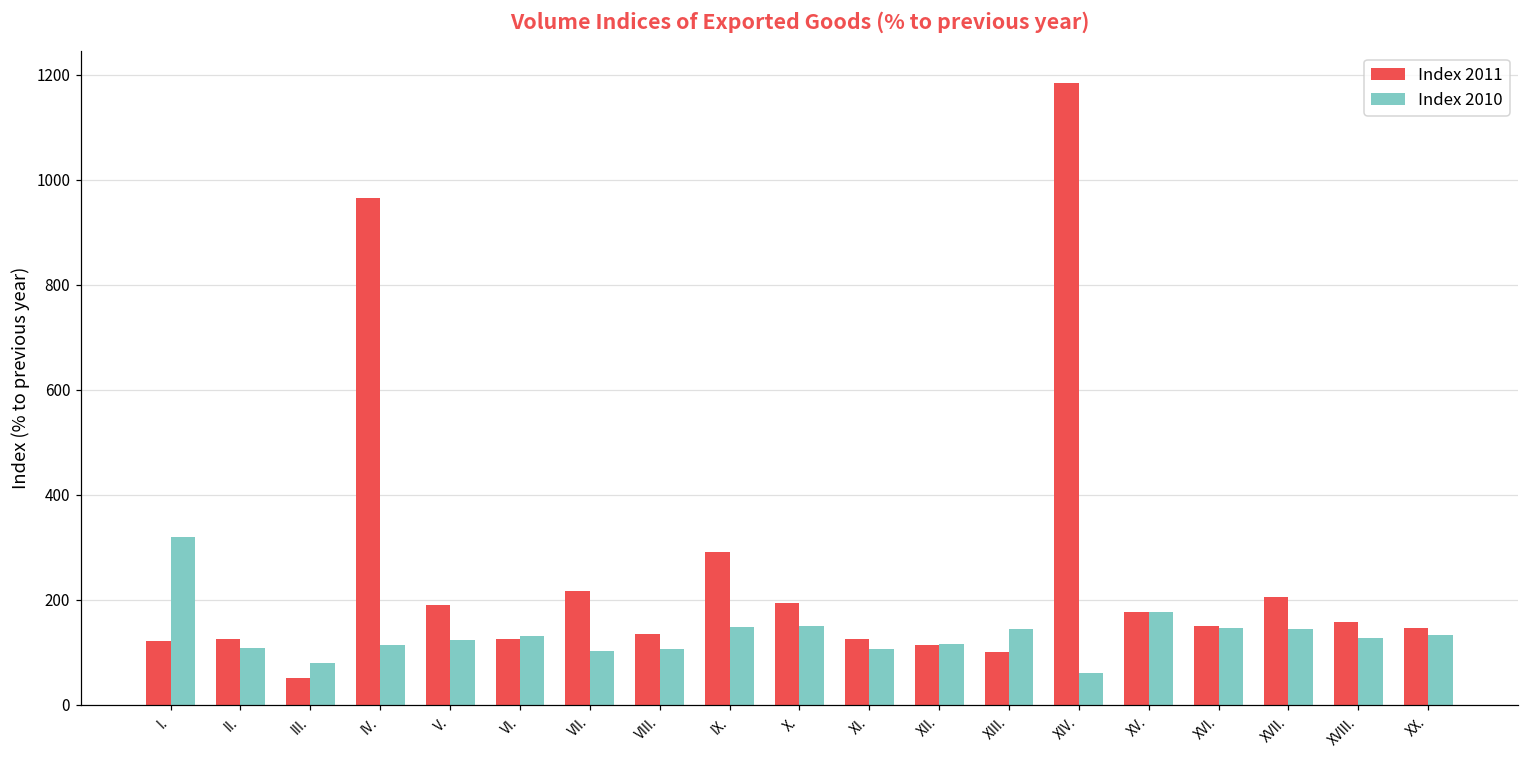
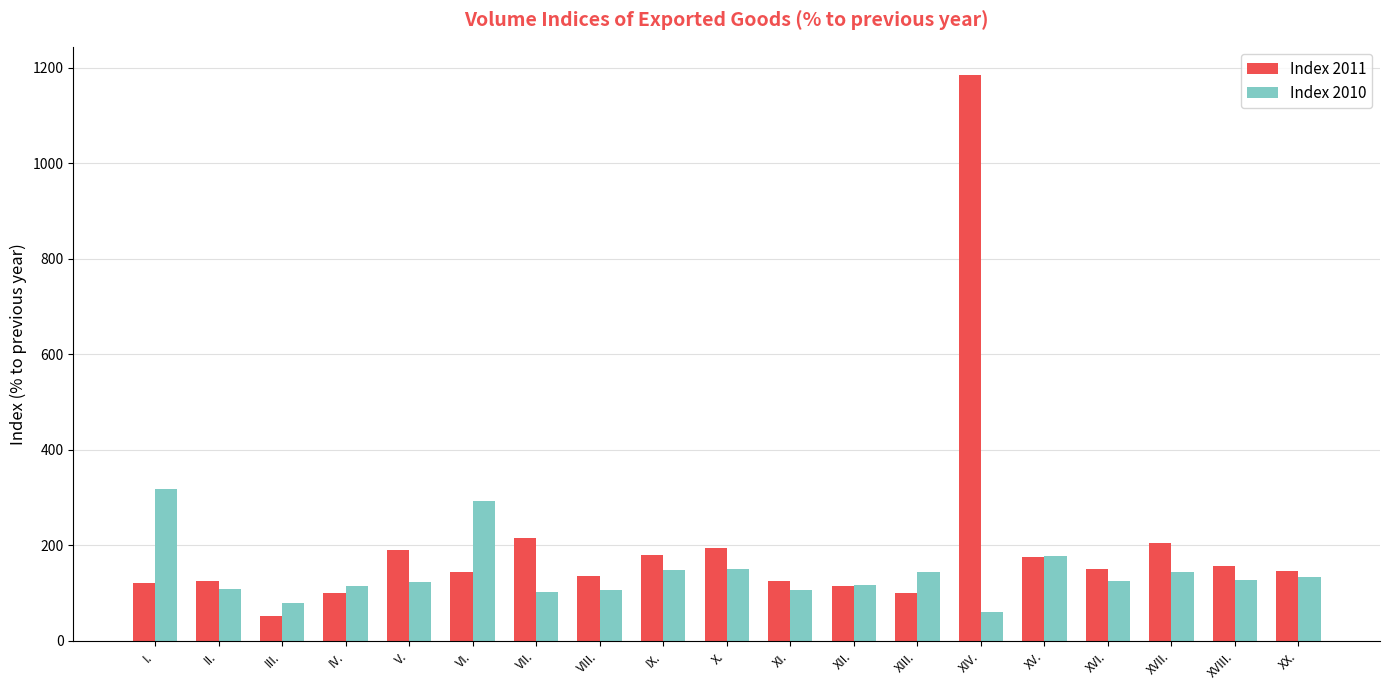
  {
    "Index 2011": {
      "I.": 120,
      "II.": 130,
      "III.": 50,
-     "IV.": 970,
+     "IV.": 100,
      "V.": 190,
-     "VI.": 130,
+     "VI.": 150,
      "VII.": 220,
      "VIII.": 140,
-     "IX.": 290,
+     "IX.": 180,
      "X.": 200,
      "XI.": 130,
      "XII.": 120,
      "XIII.": 100,
      "XIV.": 1190,
      "XV.": 180,
      "XVI.": 150,
      "XVII.": 210,
      "XVIII.": 160,
      "XX.": 150
    },
    "Index 2010": {
      "I.": 320,
      "II.": 110,
      "III.": 80,
      "IV.": 120,
      "V.": 120,
-     "VI.": 130,
+     "VI.": 290,
      "VII.": 100,
      "VIII.": 110,
      "IX.": 150,
      "X.": 150,
      "XI.": 110,
      "XII.": 120,
      "XIII.": 140,
      "XIV.": 60,
      "XV.": 180,
-     "XVI.": 150,
+     "XVI.": 130,
      "XVII.": 140,
      "XVIII.": 130,
      "XX.": 130
    }
  }
